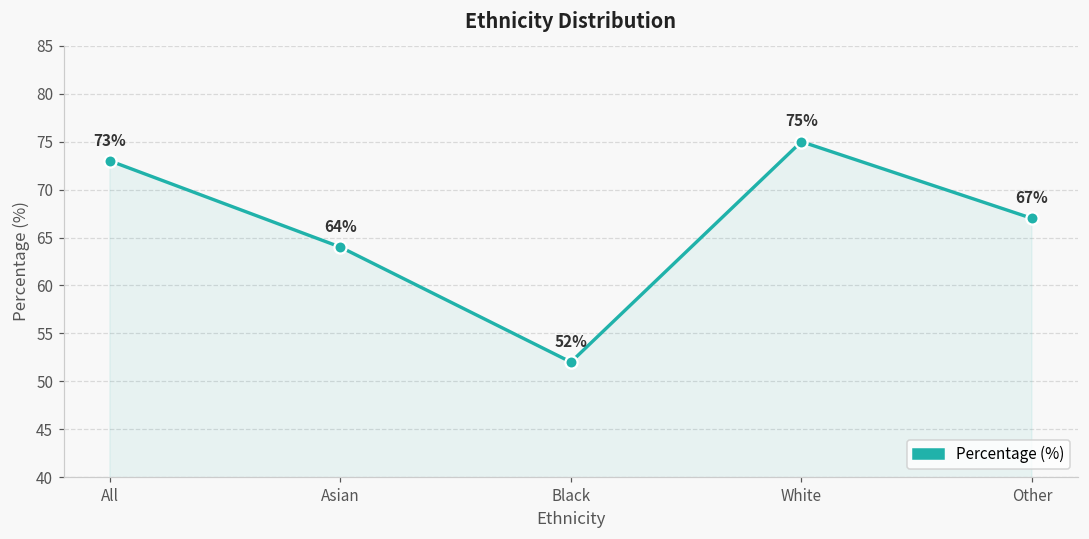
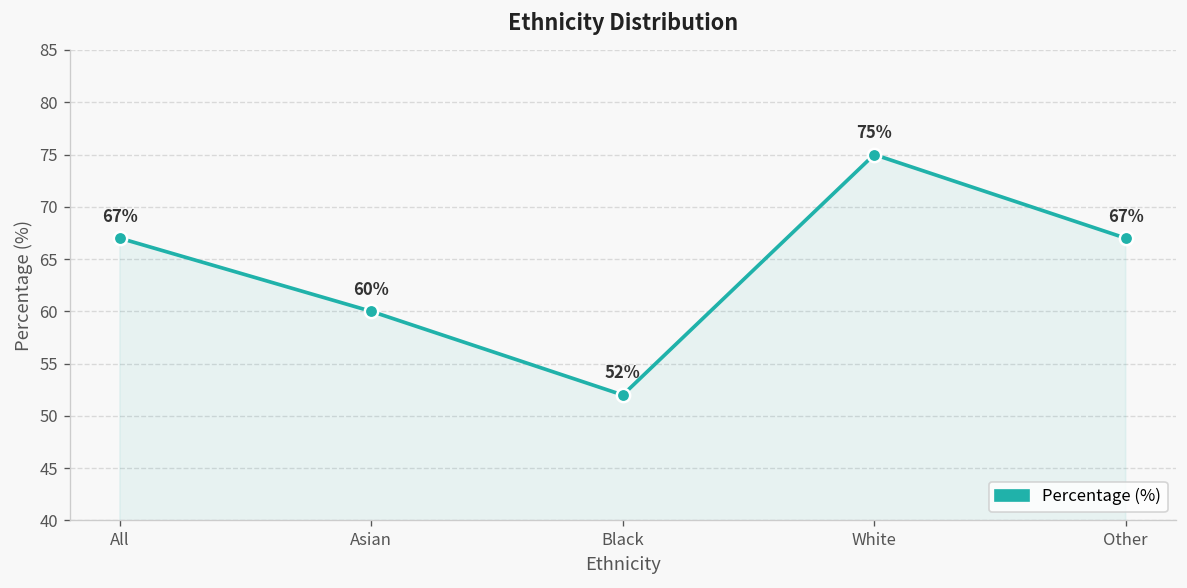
  {
-   "All": "73%",
-   "Asian": "64%",
+   "All": "67%",
+   "Asian": "60%",
    "Black": "52%",
    "White": "75%",
    "Other": "67%"
  }
